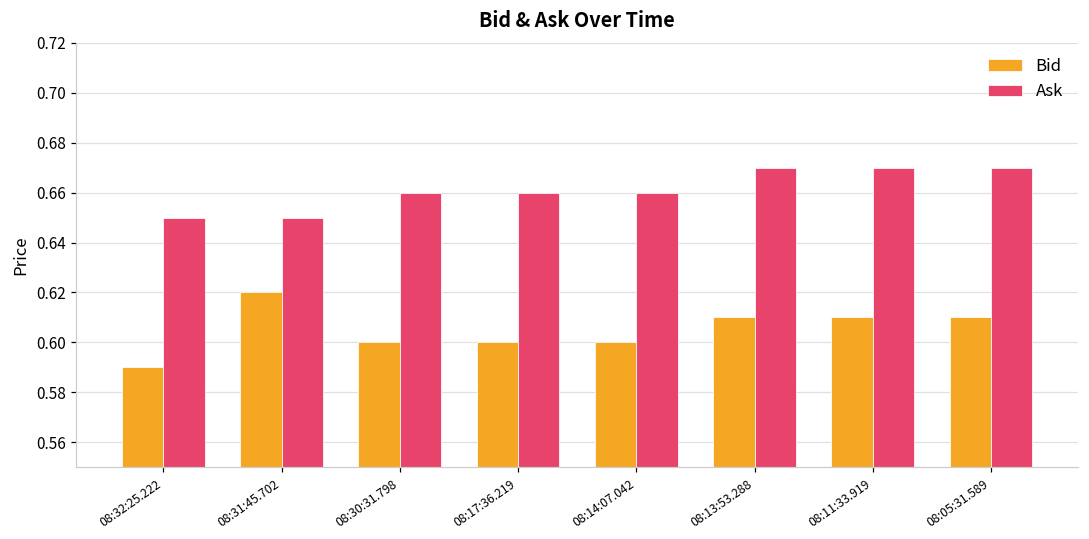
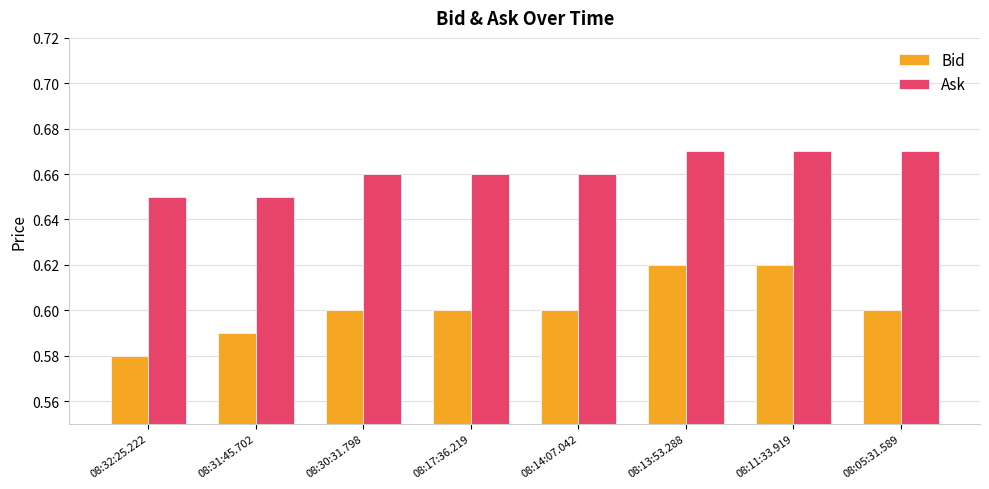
  {
    "Bid": {
-     "08:32:25.222": 0.59,
-     "08:31:45.702": 0.62,
+     "08:32:25.222": 0.58,
+     "08:31:45.702": 0.59,
      "08:30:31.798": 0.60,
      "08:17:36.219": 0.60,
      "08:14:07.042": 0.60,
-     "08:13:53.288": 0.61,
-     "08:11:33.919": 0.61,
-     "08:05:31.589": 0.61
+     "08:13:53.288": 0.62,
+     "08:11:33.919": 0.62,
+     "08:05:31.589": 0.60
    },
    "Ask": {
      "08:32:25.222": 0.65,
      "08:31:45.702": 0.65,
      "08:30:31.798": 0.66,
      "08:17:36.219": 0.66,
      "08:14:07.042": 0.66,
      "08:13:53.288": 0.67,
      "08:11:33.919": 0.67,
      "08:05:31.589": 0.67
    }
  }
